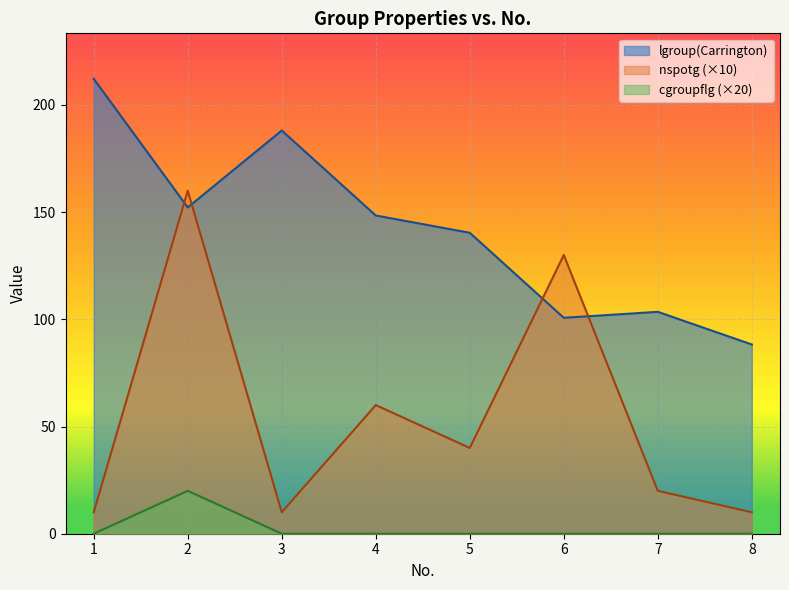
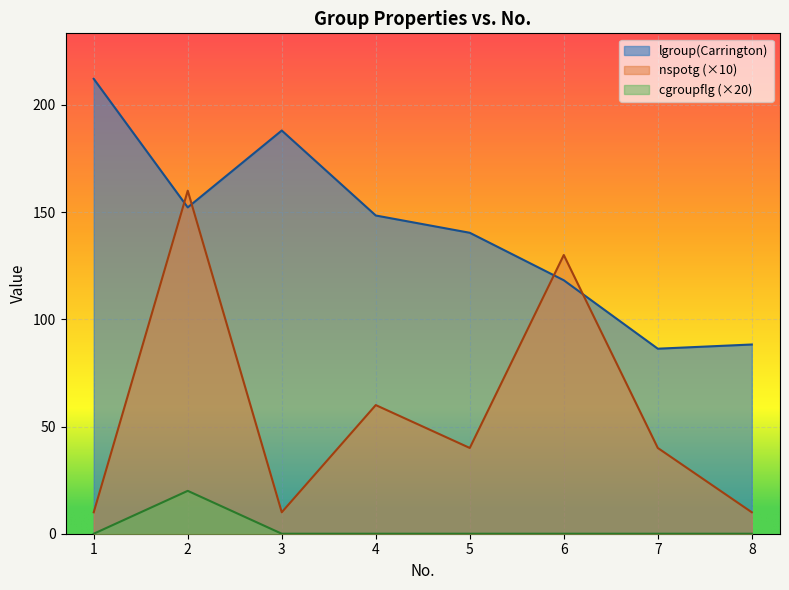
  {
    "lgroup(Carrington)": {
      "1": 212,
      "2": 152,
      "3": 188,
      "4": 148,
      "5": 140,
-     "6": 101,
-     "7": 103,
+     "6": 118,
+     "7": 86,
      "8": 88
    },
    "nspotg (×10)": {
      "1": 10,
      "2": 160,
      "3": 10,
      "4": 60,
      "5": 40,
      "6": 130,
-     "7": 20,
+     "7": 40,
      "8": 10
    },
    "cgroupflg (×20)": {
      "1": 0,
      "2": 20,
      "3": 0,
      "4": 0,
      "5": 0,
      "6": 0,
      "7": 0,
      "8": 0
    }
  }
